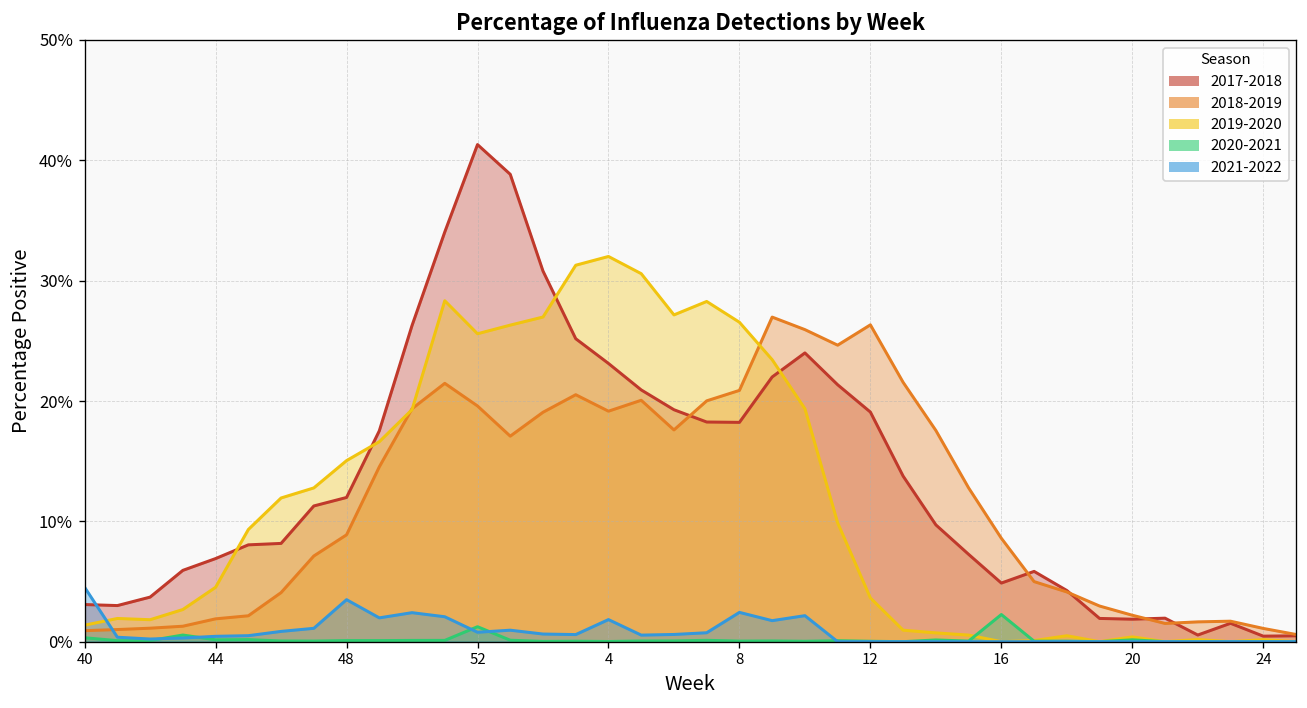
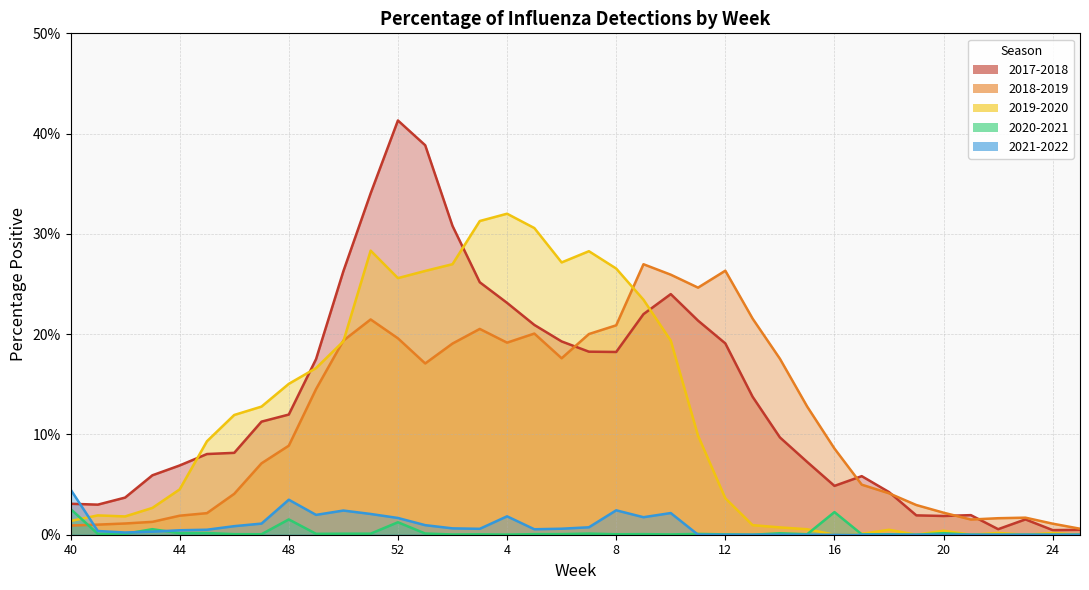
  {
    "2020-2021": {
-     "40": "0.3%",
+     "40": "2.6%",
      "44": "0.2%",
-     "48": "0.1%",
+     "48": "1.5%",
      "52": "1.2%",
      "4": "0.0%",
      "8": "0.0%",
      "16": "2.3%"
    },
    "2021-2022": {
      "40": "4.5%",
      "44": "0.4%",
      "48": "3.5%",
-     "52": "0.8%",
+     "52": "1.7%",
      "4": "1.8%",
      "8": "2.4%"
    }
  }
